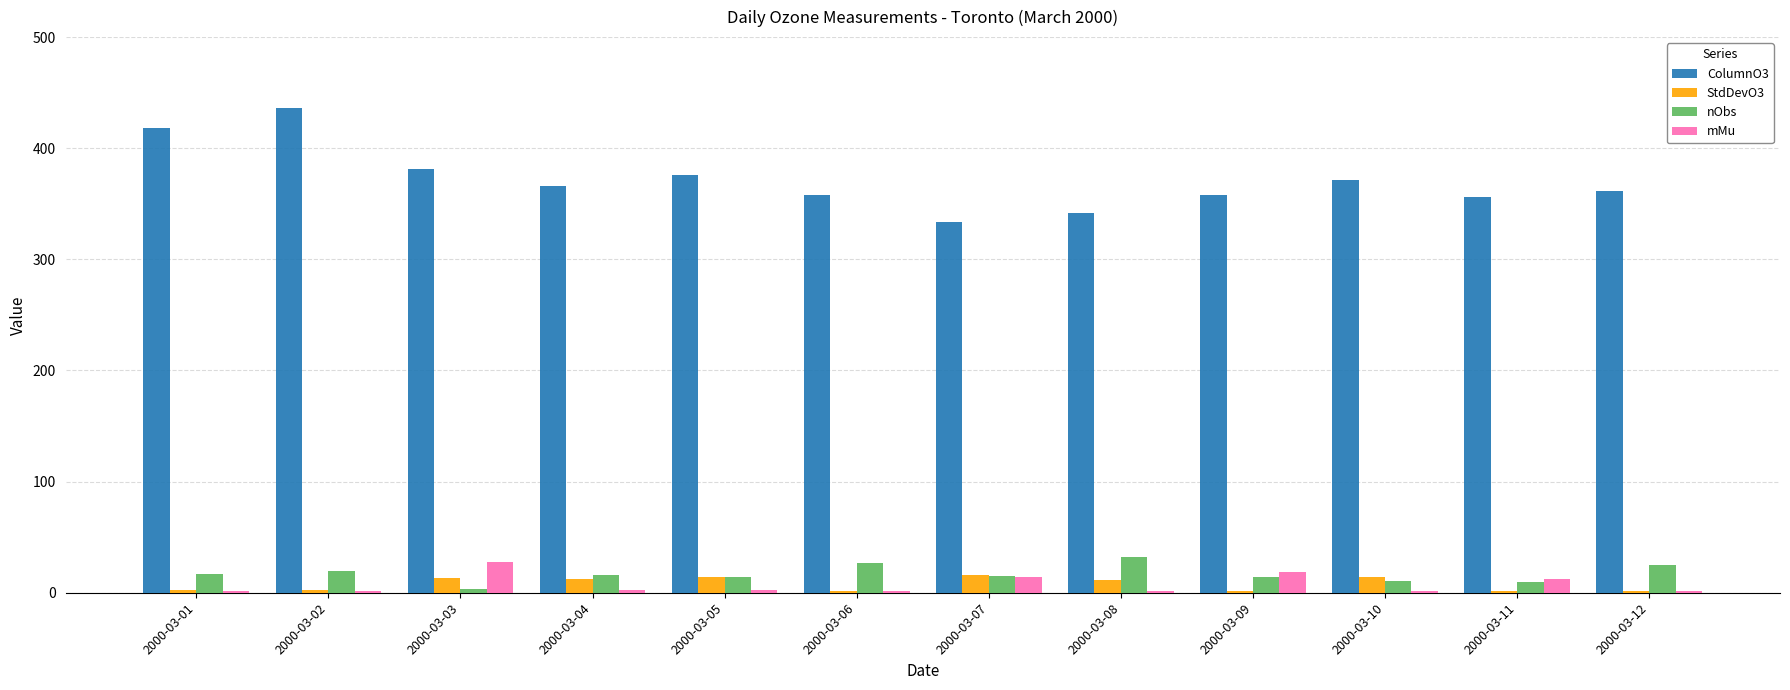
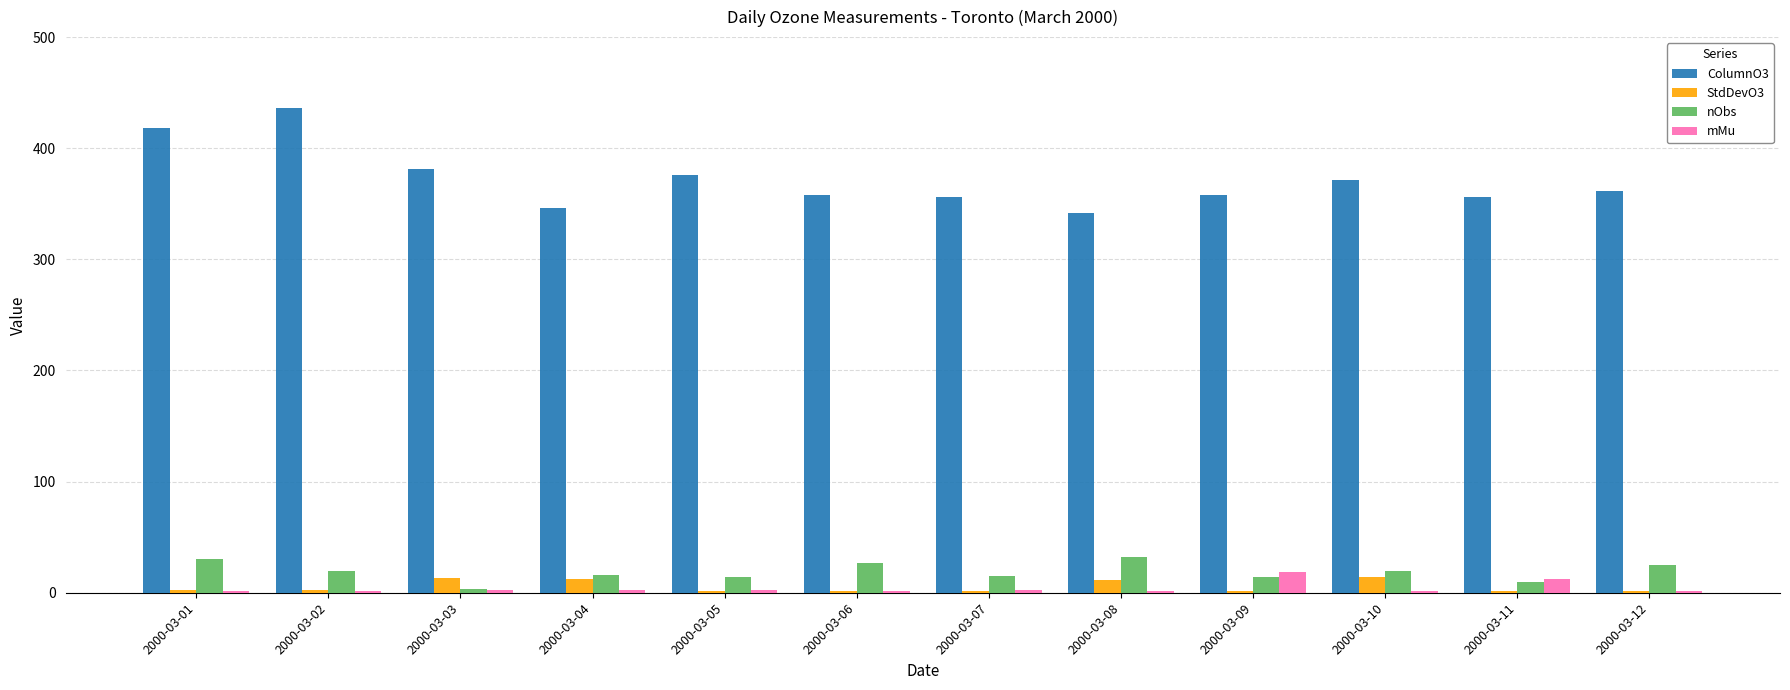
  {
    "ColumnO3": {
      "2000-03-01": 418,
      "2000-03-02": 436,
      "2000-03-03": 382,
-     "2000-03-04": 366,
+     "2000-03-04": 346,
      "2000-03-05": 376,
      "2000-03-06": 358,
-     "2000-03-07": 333,
+     "2000-03-07": 356,
      "2000-03-08": 342,
      "2000-03-09": 358,
      "2000-03-10": 371,
      "2000-03-11": 356,
      "2000-03-12": 361
    },
    "StdDevO3": {
      "2000-03-01": 3,
      "2000-03-02": 3,
      "2000-03-03": 13,
      "2000-03-04": 12,
-     "2000-03-05": 14,
-     "2000-03-07": 16,
+     "2000-03-05": 2,
+     "2000-03-07": 2,
      "2000-03-08": 11,
      "2000-03-10": 14
    },
    "nObs": {
-     "2000-03-01": 17,
+     "2000-03-01": 30,
      "2000-03-02": 20,
      "2000-03-03": 3,
      "2000-03-04": 16,
      "2000-03-05": 14,
      "2000-03-06": 27,
      "2000-03-07": 15,
      "2000-03-08": 32,
      "2000-03-09": 14,
-     "2000-03-10": 11,
+     "2000-03-10": 20,
      "2000-03-11": 10,
      "2000-03-12": 25
    },
    "mMu": {
-     "2000-03-03": 27,
+     "2000-03-03": 3,
      "2000-03-05": 3,
-     "2000-03-07": 14,
+     "2000-03-07": 3,
      "2000-03-09": 19,
      "2000-03-11": 12
    }
  }
